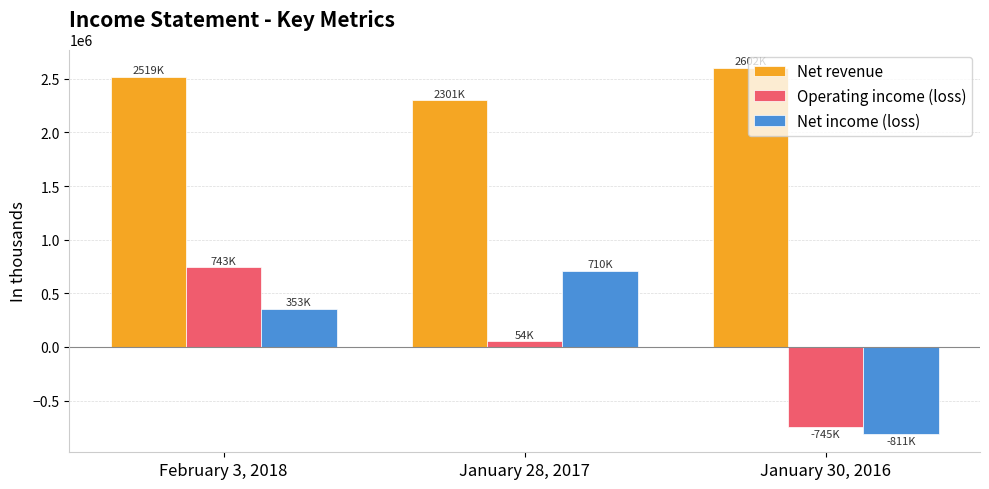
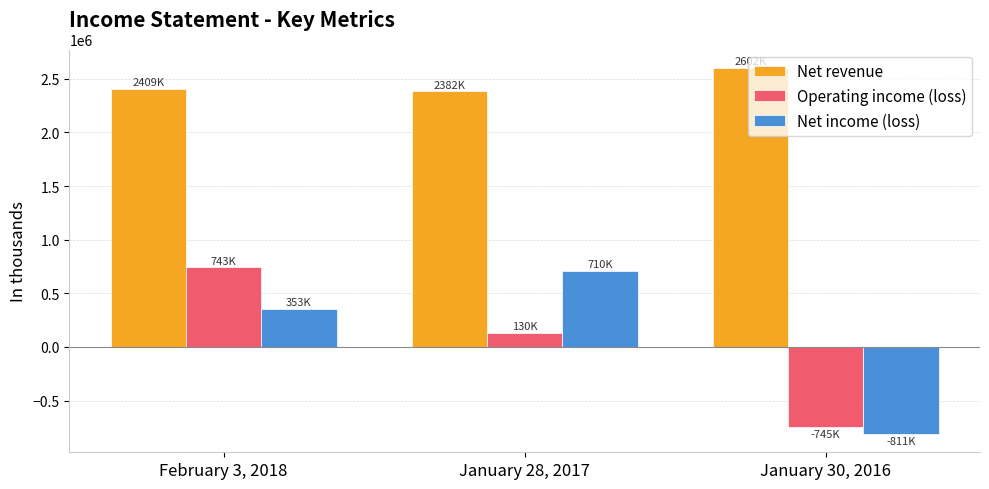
  {
    "Net revenue": {
-     "February 3, 2018": "2519K",
-     "January 28, 2017": "2301K"
+     "February 3, 2018": "2409K",
+     "January 28, 2017": "2382K"
    },
    "Operating income (loss)": {
      "February 3, 2018": "743K",
-     "January 28, 2017": "54K",
+     "January 28, 2017": "130K",
      "January 30, 2016": "-745K"
    },
    "Net income (loss)": {
      "February 3, 2018": "353K",
      "January 28, 2017": "710K",
      "January 30, 2016": "-811K"
    }
  }
